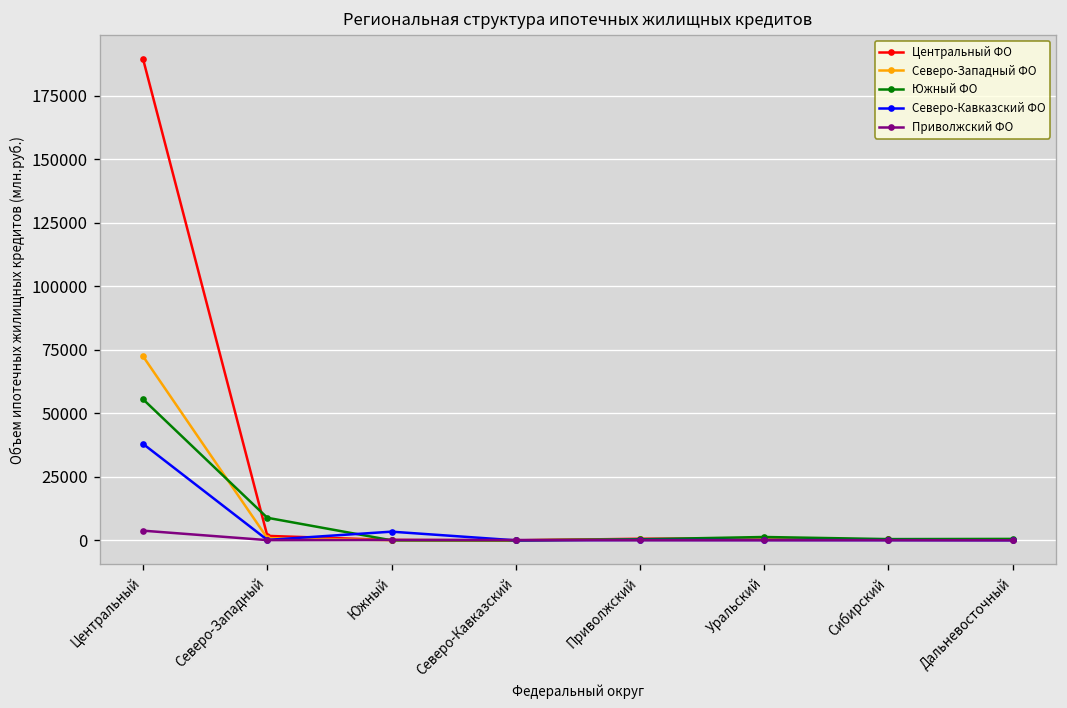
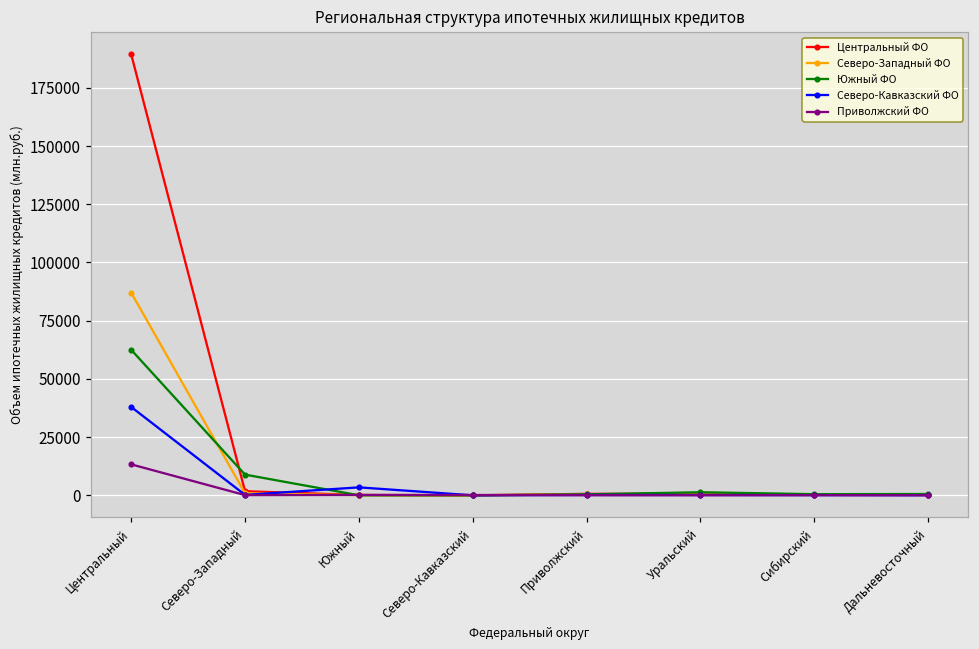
  {
    "Центральный ФО": {
      "Центральный": 189000
    },
    "Северо-Западный ФО": {
-     "Центральный": 72000
+     "Центральный": 87000
    },
    "Южный ФО": {
-     "Центральный": 56000,
+     "Центральный": 62000,
      "Северо-Западный": 9000
    },
    "Северо-Кавказский ФО": {
      "Центральный": 38000,
      "Южный": 3000
    },
    "Приволжский ФО": {
-     "Центральный": 4000
+     "Центральный": 13000
    }
  }
